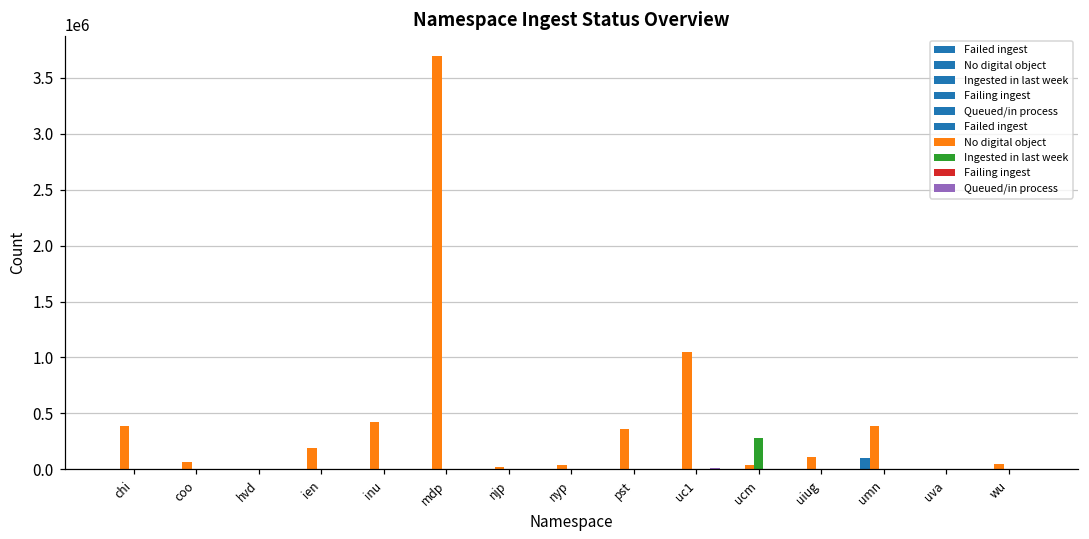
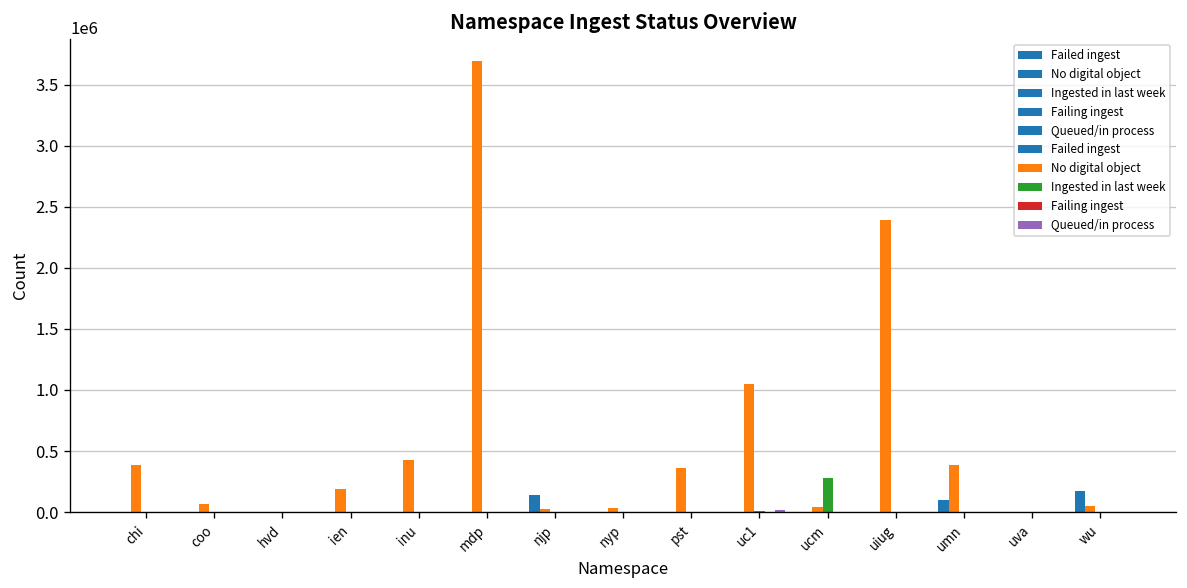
  {
    "Failed ingest": {
-     "njp": 0,
+     "njp": 140000,
      "umn": 100000,
-     "wu": 0
+     "wu": 170000
    },
    "No digital object": {
      "chi": 390000,
      "coo": 70000,
      "ien": 190000,
      "inu": 430000,
      "mdp": 3690000,
      "nyp": 40000,
      "pst": 360000,
      "uc1": 1050000,
      "ucm": 40000,
-     "uiug": 110000,
+     "uiug": 2390000,
      "umn": 380000,
      "wu": 50000
    },
    "Ingested in last week": {
      "ucm": 280000
    },
    "Failing ingest": {
      "chi": 0,
      "ien": 0,
      "uva": 0
    },
    "Queued/in process": {
      "coo": 0,
      "hvd": 0,
      "ien": 0,
      "njp": 0,
      "nyp": 0,
      "ucm": 0,
      "uiug": 0,
      "uva": 0
    }
  }
